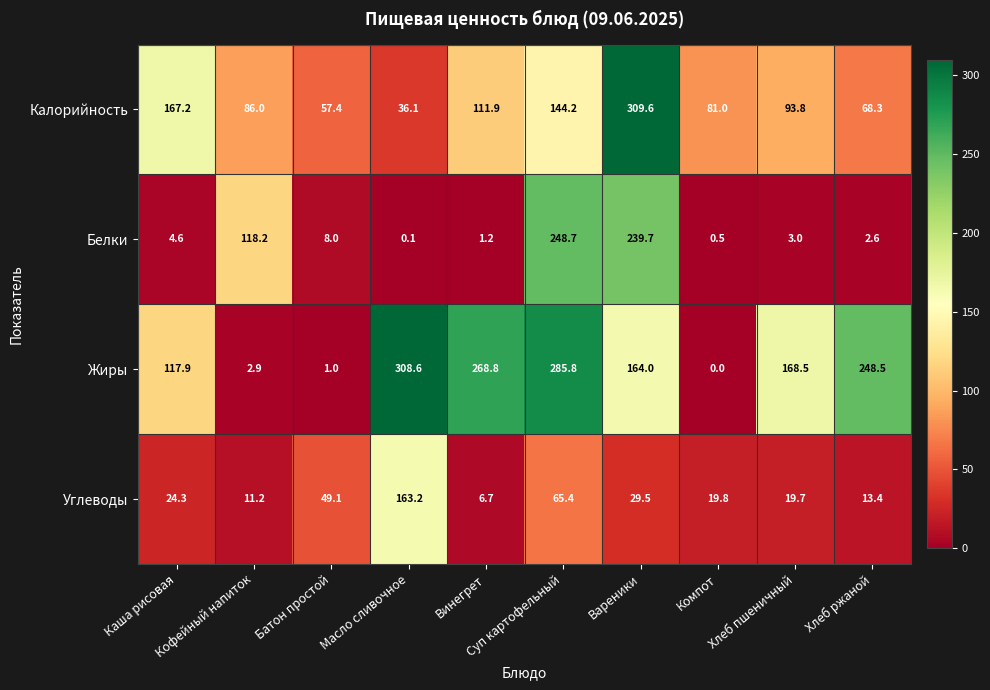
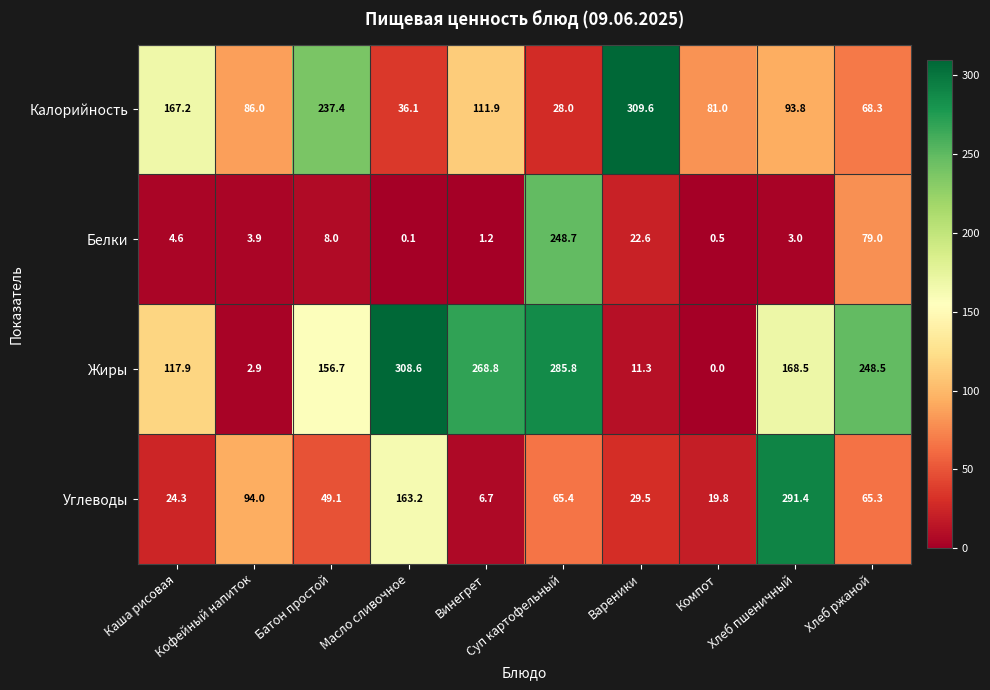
  {
    "Калорийность": {
      "Каша рисовая": 167.2,
      "Кофейный напиток": 86.0,
-     "Батон простой": 57.4,
+     "Батон простой": 237.4,
      "Масло сливочное": 36.1,
      "Винегрет": 111.9,
-     "Суп картофельный": 144.2,
+     "Суп картофельный": 28.0,
      "Вареники": 309.6,
      "Компот": 81.0,
      "Хлеб пшеничный": 93.8,
      "Хлеб ржаной": 68.3
    },
    "Белки": {
      "Каша рисовая": 4.6,
-     "Кофейный напиток": 118.2,
+     "Кофейный напиток": 3.9,
      "Батон простой": 8.0,
      "Масло сливочное": 0.1,
      "Винегрет": 1.2,
      "Суп картофельный": 248.7,
-     "Вареники": 239.7,
+     "Вареники": 22.6,
      "Компот": 0.5,
      "Хлеб пшеничный": 3.0,
-     "Хлеб ржаной": 2.6
+     "Хлеб ржаной": 79.0
    },
    "Жиры": {
      "Каша рисовая": 117.9,
      "Кофейный напиток": 2.9,
-     "Батон простой": 1.0,
+     "Батон простой": 156.7,
      "Масло сливочное": 308.6,
      "Винегрет": 268.8,
      "Суп картофельный": 285.8,
-     "Вареники": 164.0,
+     "Вареники": 11.3,
      "Компот": 0.0,
      "Хлеб пшеничный": 168.5,
      "Хлеб ржаной": 248.5
    },
    "Углеводы": {
      "Каша рисовая": 24.3,
-     "Кофейный напиток": 11.2,
+     "Кофейный напиток": 94.0,
      "Батон простой": 49.1,
      "Масло сливочное": 163.2,
      "Винегрет": 6.7,
      "Суп картофельный": 65.4,
      "Вареники": 29.5,
      "Компот": 19.8,
-     "Хлеб пшеничный": 19.7,
-     "Хлеб ржаной": 13.4
+     "Хлеб пшеничный": 291.4,
+     "Хлеб ржаной": 65.3
    }
  }
